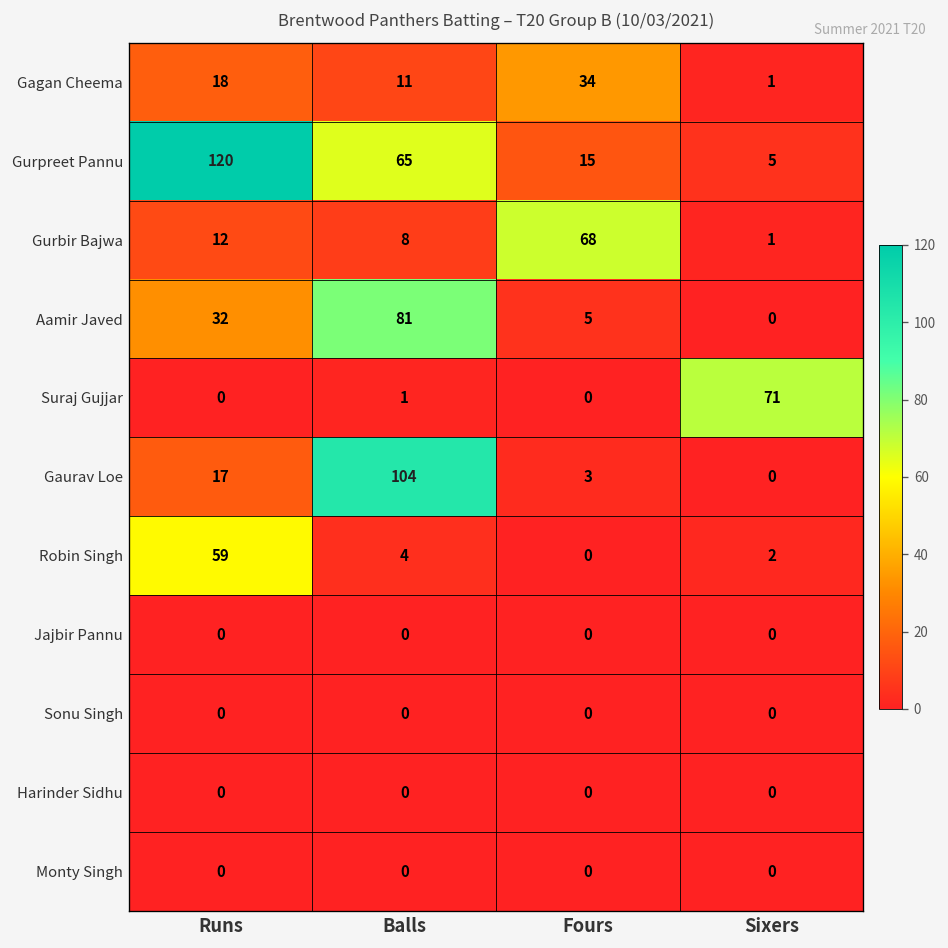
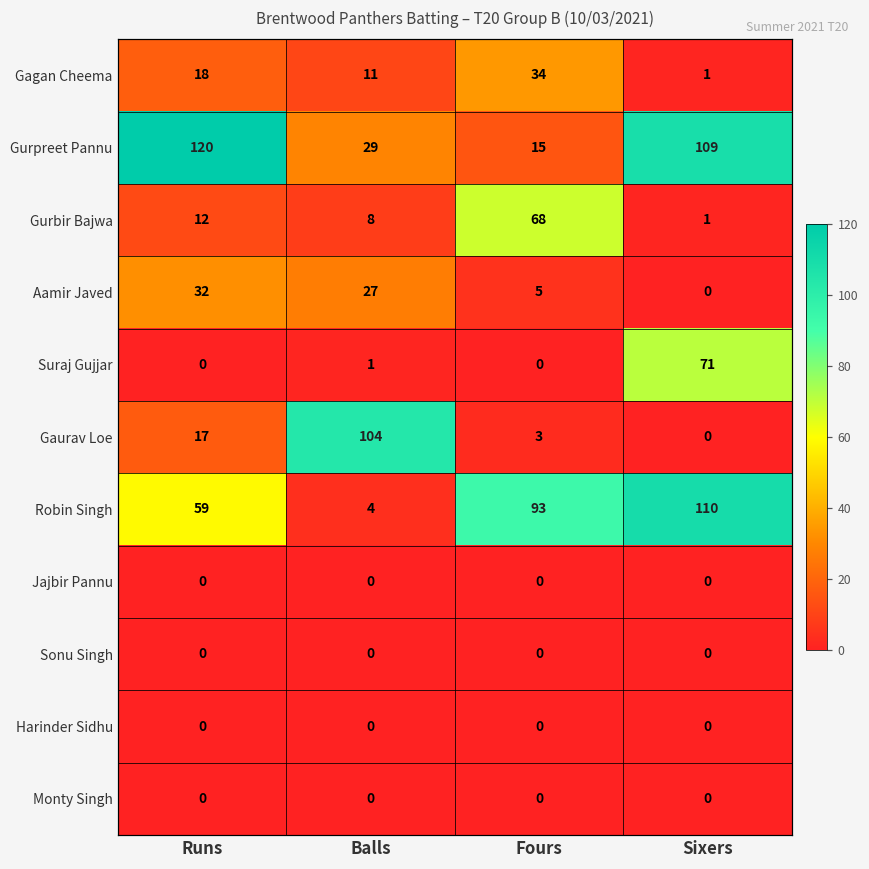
  {
    "Gagan Cheema": {
      "Runs": 18,
      "Balls": 11,
      "Fours": 34,
      "Sixers": 1
    },
    "Gurpreet Pannu": {
      "Runs": 120,
-     "Balls": 65,
+     "Balls": 29,
      "Fours": 15,
-     "Sixers": 5
+     "Sixers": 109
    },
    "Gurbir Bajwa": {
      "Runs": 12,
      "Balls": 8,
      "Fours": 68,
      "Sixers": 1
    },
    "Aamir Javed": {
      "Runs": 32,
-     "Balls": 81,
+     "Balls": 27,
      "Fours": 5,
      "Sixers": 0
    },
    "Suraj Gujjar": {
      "Runs": 0,
      "Balls": 1,
      "Fours": 0,
      "Sixers": 71
    },
    "Gaurav Loe": {
      "Runs": 17,
      "Balls": 104,
      "Fours": 3,
      "Sixers": 0
    },
    "Robin Singh": {
      "Runs": 59,
      "Balls": 4,
-     "Fours": 0,
-     "Sixers": 2
+     "Fours": 93,
+     "Sixers": 110
    },
    "Jajbir Pannu": {
      "Runs": 0,
      "Balls": 0,
      "Fours": 0,
      "Sixers": 0
    },
    "Sonu Singh": {
      "Runs": 0,
      "Balls": 0,
      "Fours": 0,
      "Sixers": 0
    },
    "Harinder Sidhu": {
      "Runs": 0,
      "Balls": 0,
      "Fours": 0,
      "Sixers": 0
    },
    "Monty Singh": {
      "Runs": 0,
      "Balls": 0,
      "Fours": 0,
      "Sixers": 0
    }
  }
